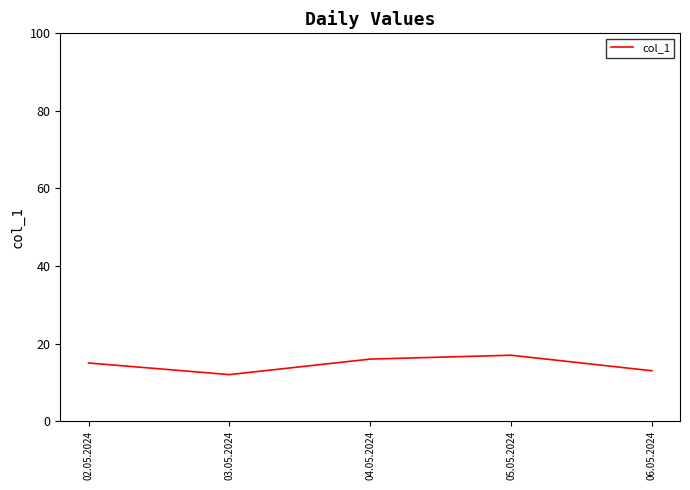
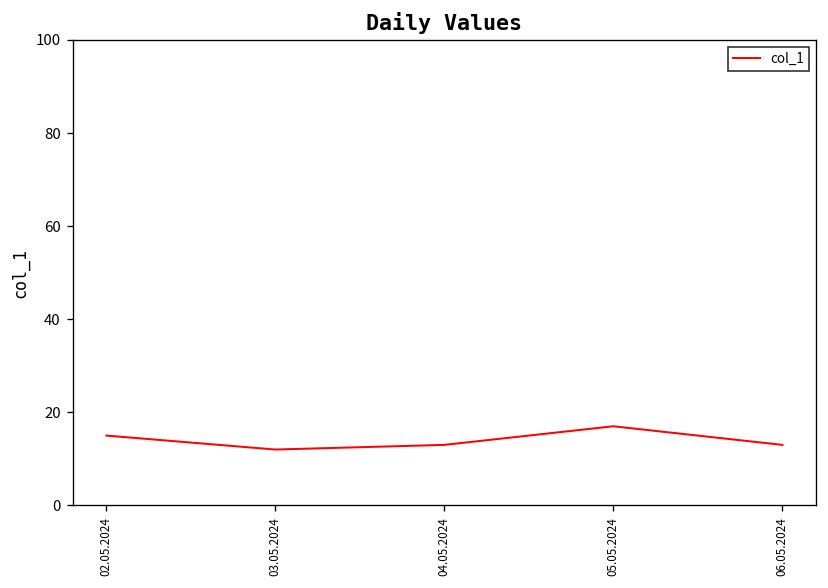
  {
    "02.05.2024": 15,
    "03.05.2024": 12,
-   "04.05.2024": 16,
+   "04.05.2024": 13,
    "05.05.2024": 17,
    "06.05.2024": 13
  }
